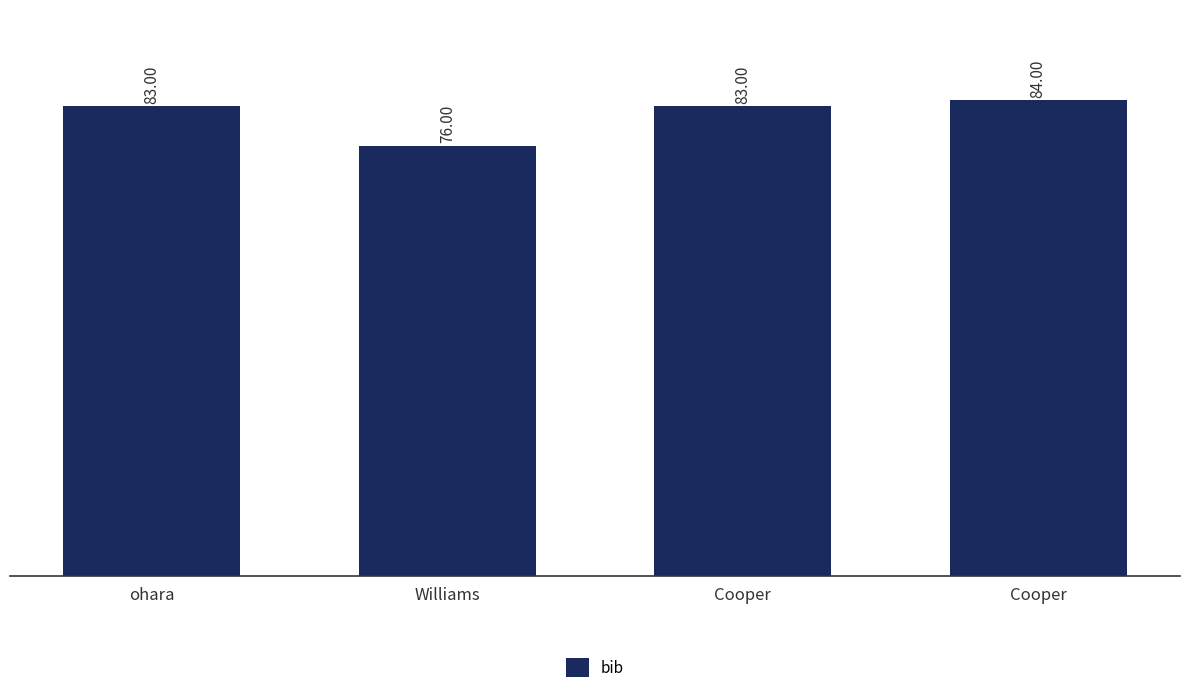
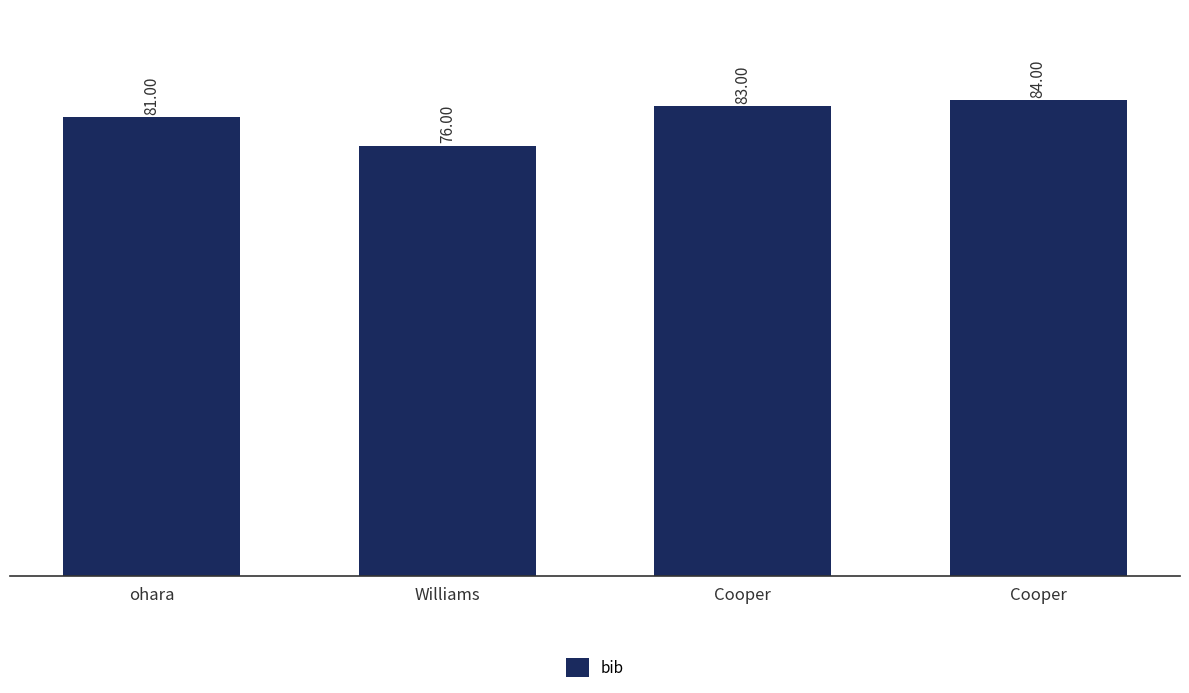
  {
-   "ohara": 83.00,
+   "ohara": 81.00,
    "Williams": 76.00
  }
